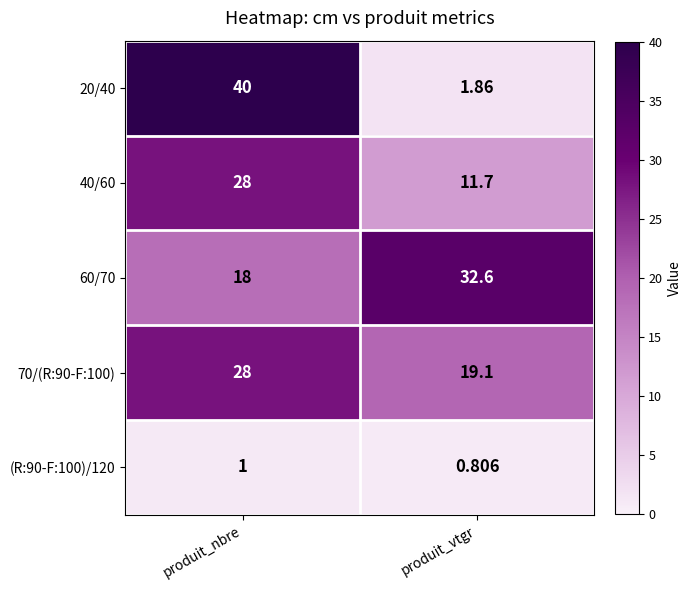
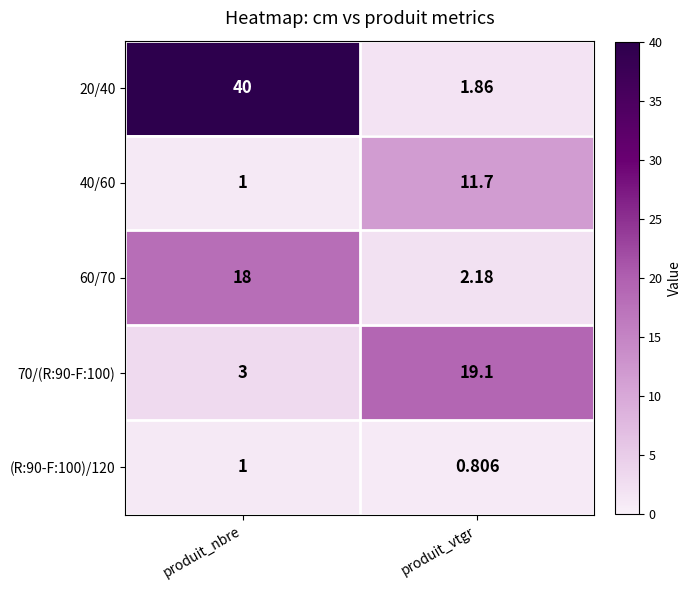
  {
    "20/40": {
      "produit_nbre": 40,
      "produit_vtgr": 1.86
    },
    "40/60": {
-     "produit_nbre": 28,
+     "produit_nbre": 1,
      "produit_vtgr": 11.7
    },
    "60/70": {
      "produit_nbre": 18,
-     "produit_vtgr": 32.6
+     "produit_vtgr": 2.18
    },
    "70/(R:90-F:100)": {
-     "produit_nbre": 28,
+     "produit_nbre": 3,
      "produit_vtgr": 19.1
    },
    "(R:90-F:100)/120": {
      "produit_nbre": 1,
      "produit_vtgr": 0.806
    }
  }
